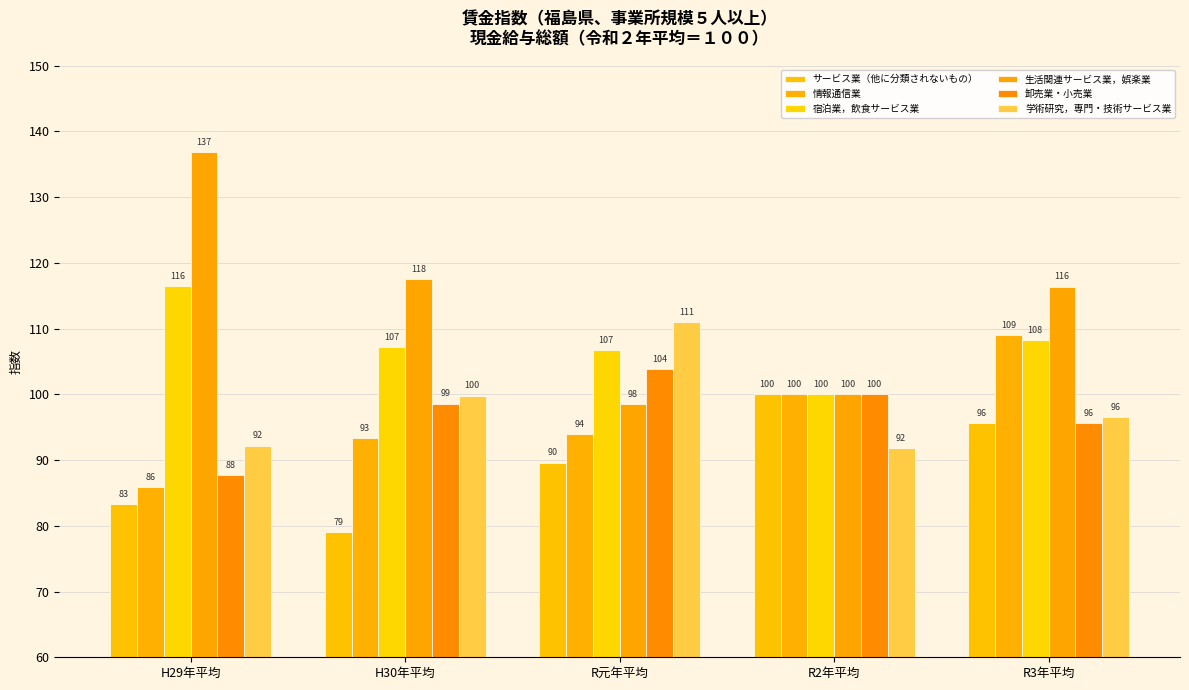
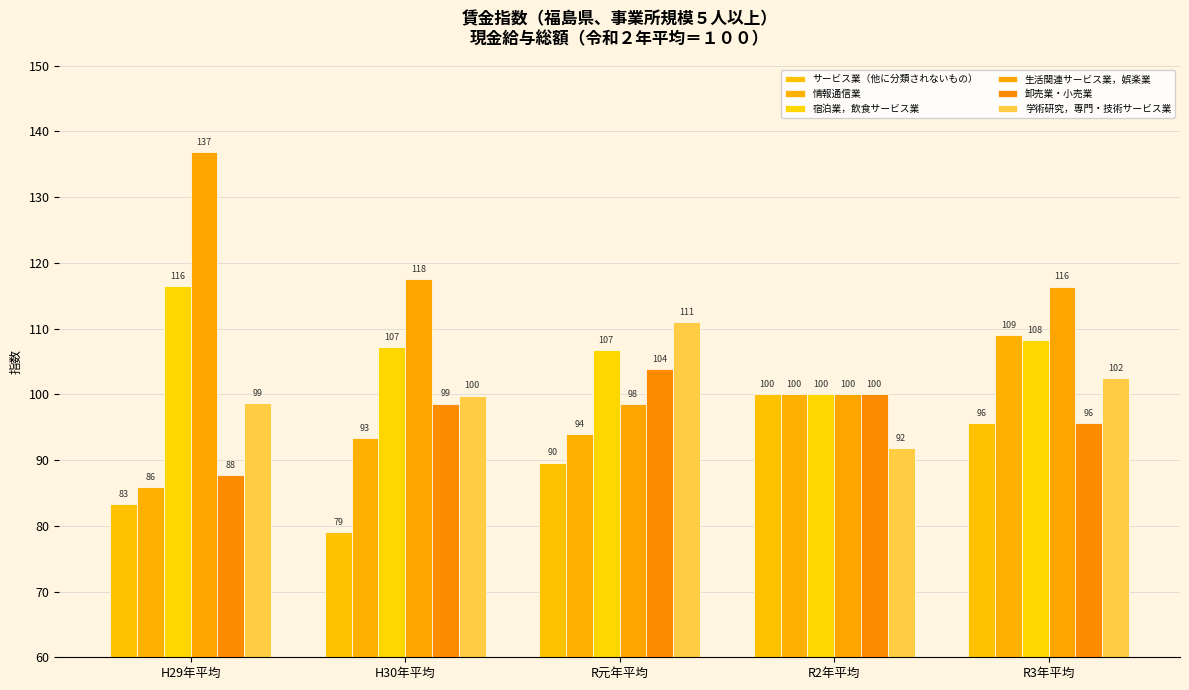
  {
    "学術研究，専門・技術サービス業": {
-     "H29年平均": 92,
+     "H29年平均": 99,
      "H30年平均": 100,
      "R元年平均": 111,
      "R2年平均": 92,
-     "R3年平均": 96
+     "R3年平均": 102
    }
  }
